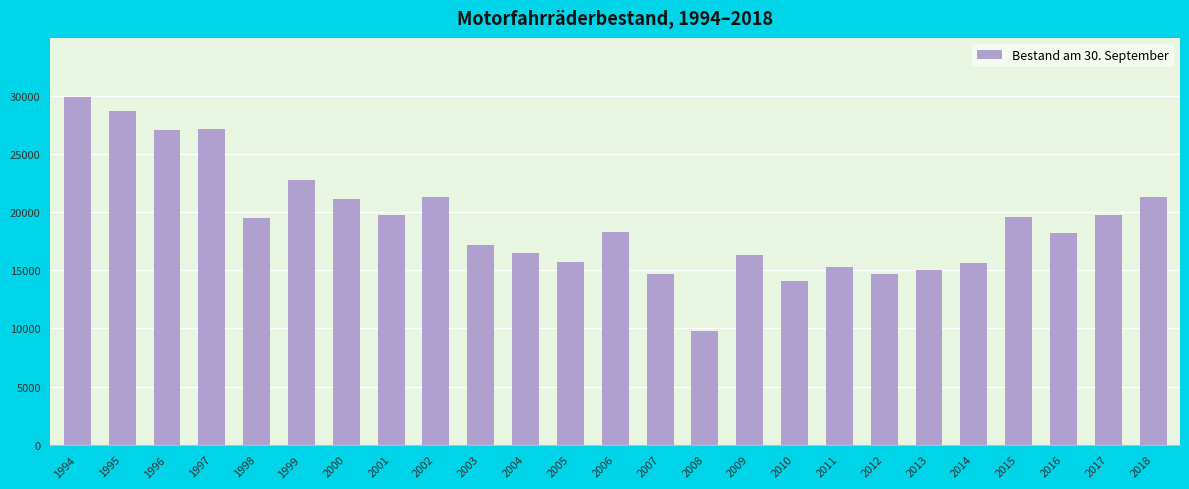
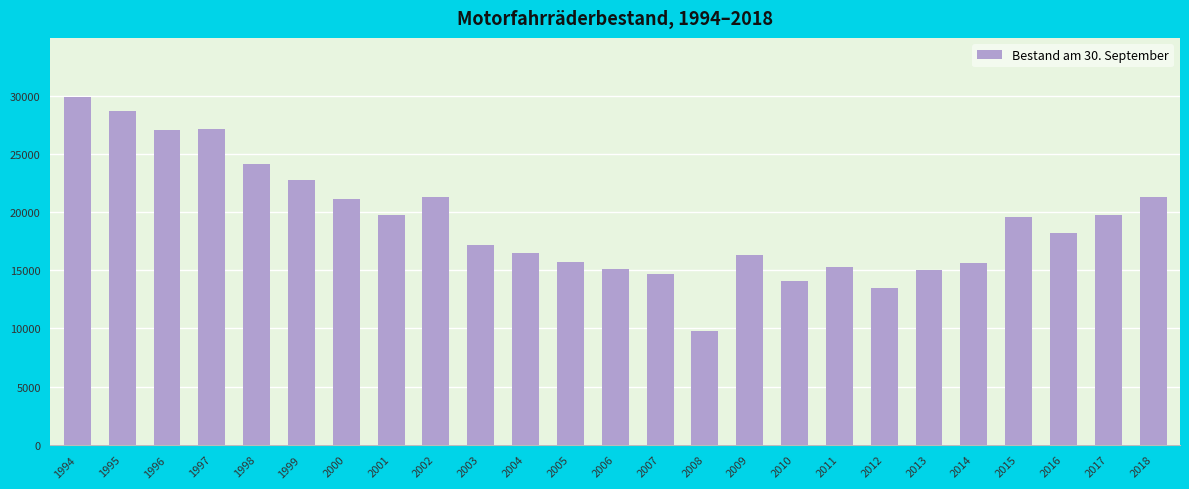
  {
    "1994": 29900,
    "1995": 28700,
    "1996": 27100,
    "1997": 27200,
-   "1998": 19500,
+   "1998": 24100,
    "1999": 22800,
    "2000": 21100,
    "2001": 19700,
    "2002": 21300,
    "2003": 17200,
    "2004": 16500,
    "2005": 15700,
-   "2006": 18300,
+   "2006": 15100,
    "2007": 14700,
    "2008": 9700,
    "2009": 16300,
    "2010": 14100,
    "2011": 15300,
-   "2012": 14700,
+   "2012": 13400,
    "2013": 15000,
    "2014": 15600,
    "2015": 19500,
    "2016": 18200,
    "2017": 19700,
    "2018": 21300
  }
